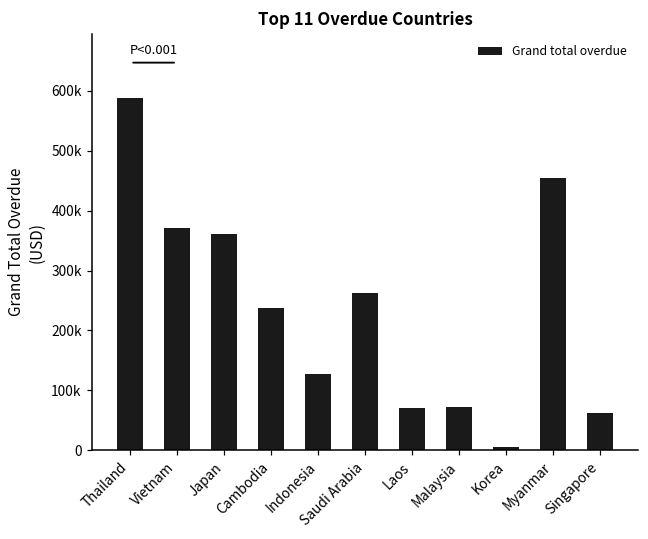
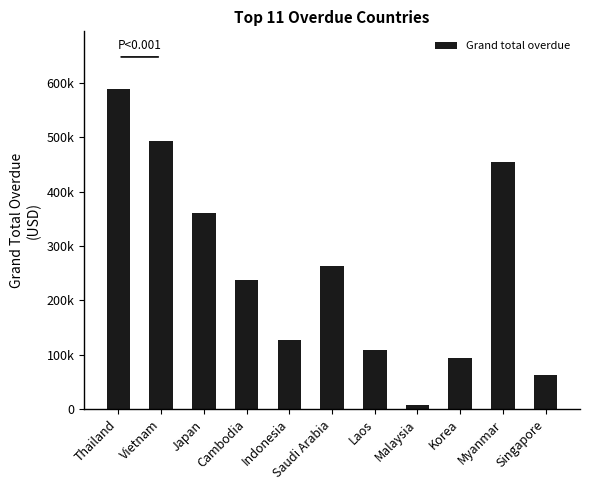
  {
    "Thailand": 590000,
-   "Vietnam": 370000,
+   "Vietnam": 490000,
    "Japan": 360000,
    "Cambodia": 240000,
    "Indonesia": 130000,
    "Saudi Arabia": 260000,
-   "Laos": 70000,
-   "Malaysia": 70000,
-   "Korea": 0,
+   "Laos": 110000,
+   "Malaysia": 10000,
+   "Korea": 90000,
    "Myanmar": 460000,
    "Singapore": 60000
  }
